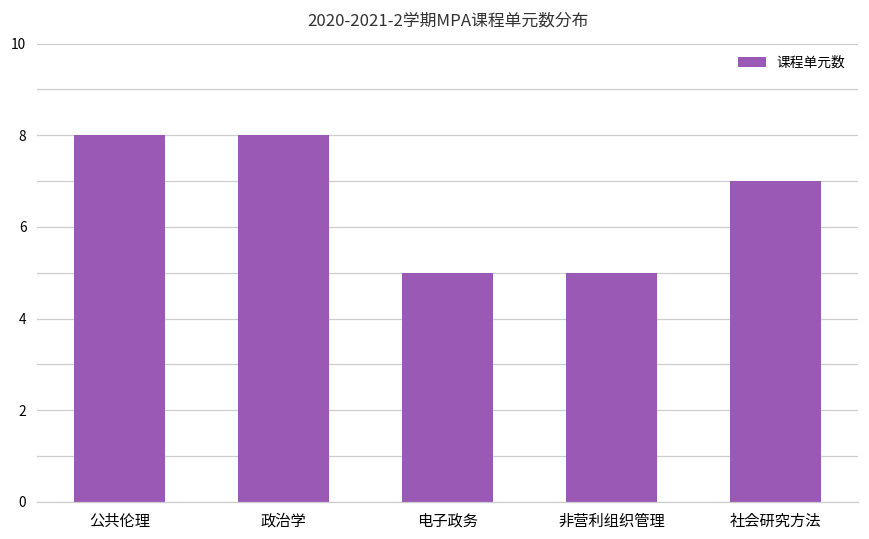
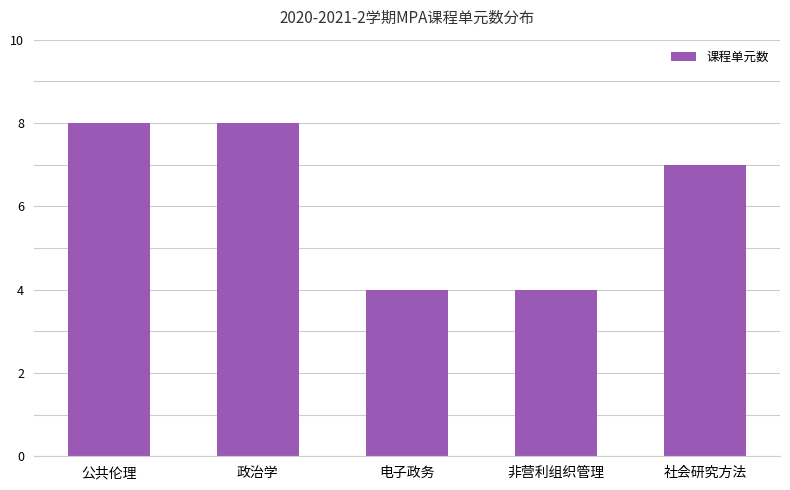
  {
    "公共伦理": 8,
    "政治学": 8,
-   "电子政务": 5,
-   "非营利组织管理": 5,
+   "电子政务": 4,
+   "非营利组织管理": 4,
    "社会研究方法": 7
  }
